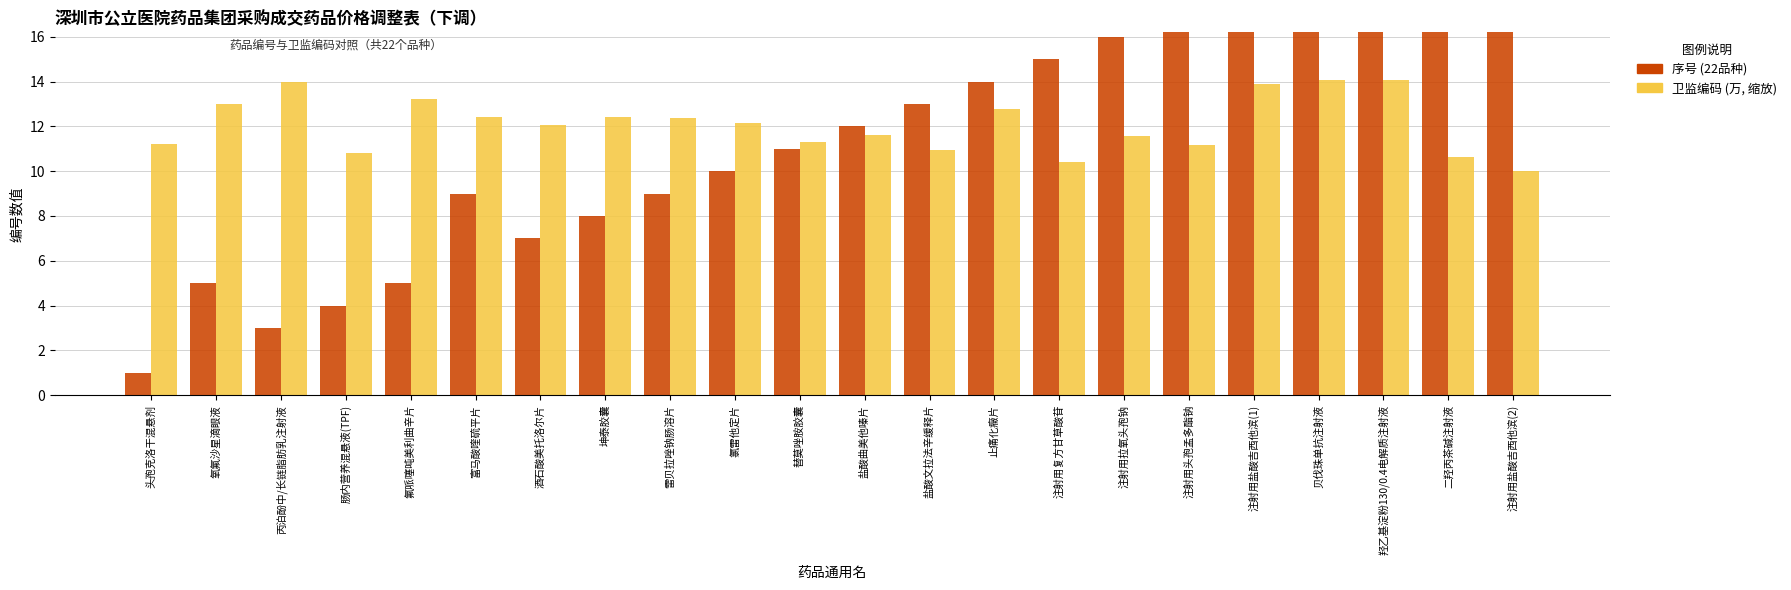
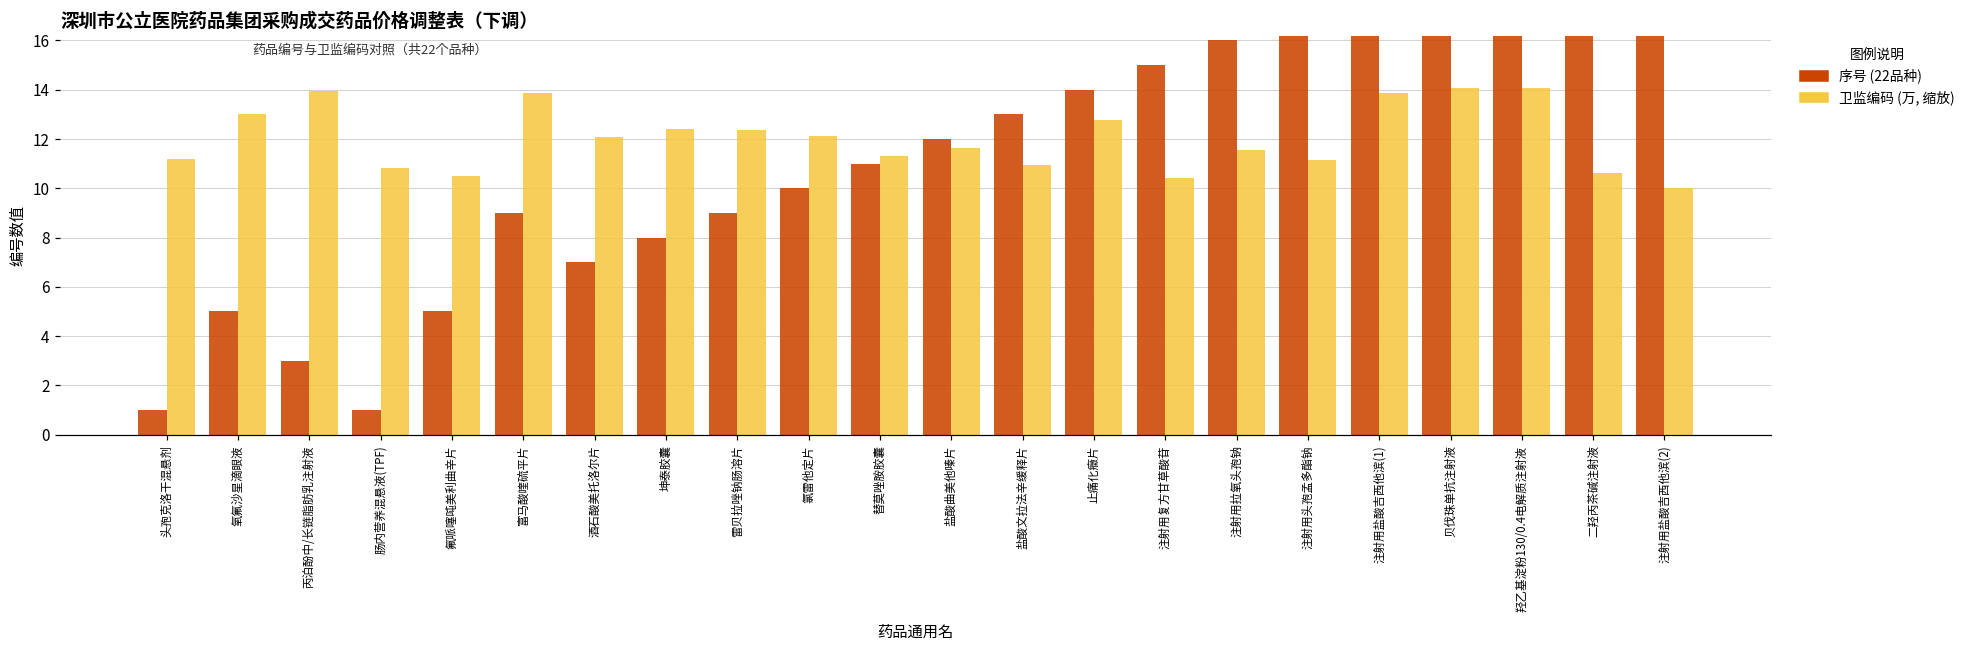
  {
    "序号 (22品种)": {
      "头孢克洛干混悬剂": 1,
      "氧氟沙星滴眼液": 5,
      "丙泊酚中/长链脂肪乳注射液": 3,
-     "肠内营养混悬液(TPF)": 4,
+     "肠内营养混悬液(TPF)": 1,
      "氟哌噻吨美利曲辛片": 5,
      "富马酸喹硫平片": 9,
      "酒石酸美托洛尔片": 7,
      "坤泰胶囊": 8,
      "雷贝拉唑钠肠溶片": 9,
      "氯雷他定片": 10,
      "替莫唑胺胶囊": 11,
      "盐酸曲美他嗪片": 12,
      "盐酸文拉法辛缓释片": 13,
      "止痛化癥片": 14,
      "注射用复方甘草酸苷": 15,
      "注射用拉氧头孢钠": 16
    },
    "卫监编码 (万, 缩放)": {
      "头孢克洛干混悬剂": 11.2,
      "氧氟沙星滴眼液": 13.0,
      "丙泊酚中/长链脂肪乳注射液": 14.0,
      "肠内营养混悬液(TPF)": 10.8,
-     "氟哌噻吨美利曲辛片": 13.2,
-     "富马酸喹硫平片": 12.4,
+     "氟哌噻吨美利曲辛片": 10.5,
+     "富马酸喹硫平片": 13.8,
      "酒石酸美托洛尔片": 12.1,
      "坤泰胶囊": 12.4,
      "雷贝拉唑钠肠溶片": 12.4,
      "氯雷他定片": 12.1,
      "替莫唑胺胶囊": 11.3,
      "盐酸曲美他嗪片": 11.6,
      "盐酸文拉法辛缓释片": 10.9,
      "止痛化癥片": 12.8,
      "注射用复方甘草酸苷": 10.4,
      "注射用拉氧头孢钠": 11.5,
      "注射用头孢孟多酯钠": 11.2,
      "注射用盐酸吉西他滨(1)": 13.9,
      "贝伐珠单抗注射液": 14.1,
      "羟乙基淀粉130/0.4电解质注射液": 14.1,
      "二羟丙茶碱注射液": 10.6,
      "注射用盐酸吉西他滨(2)": 10.0
    }
  }
